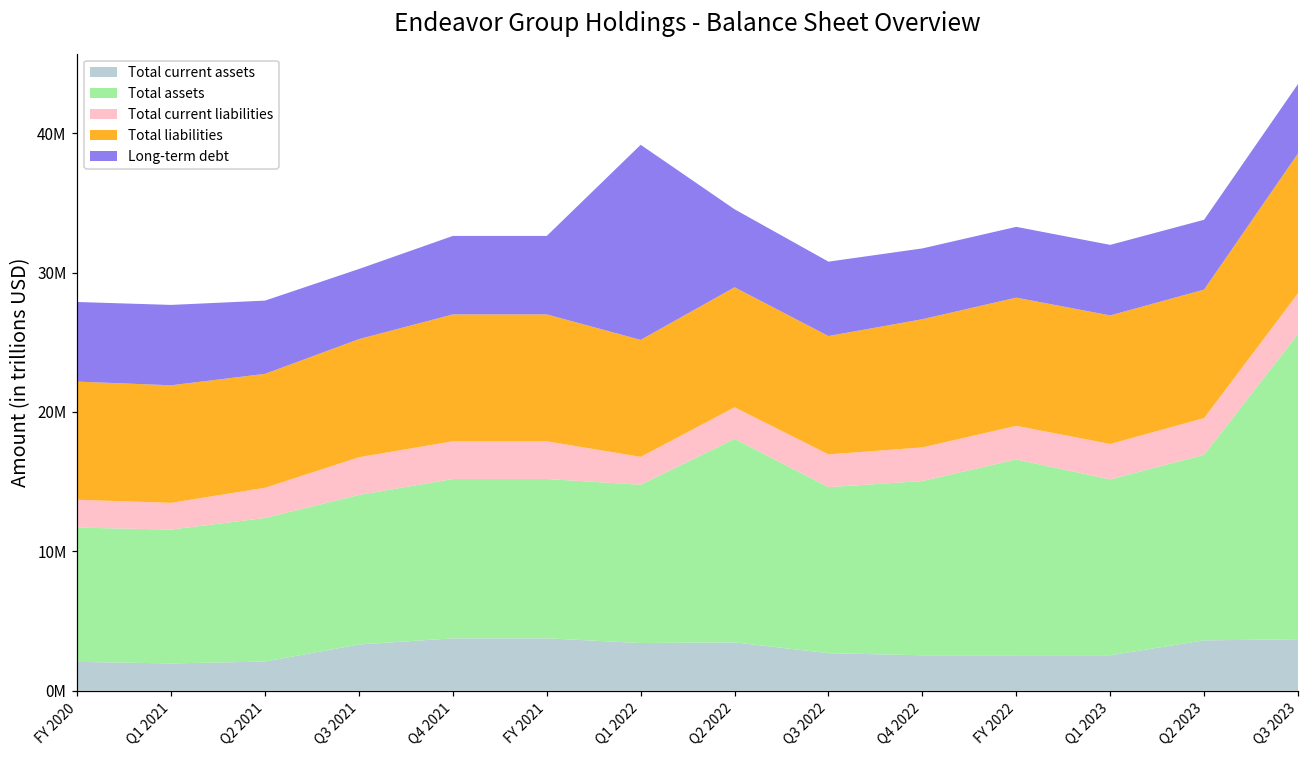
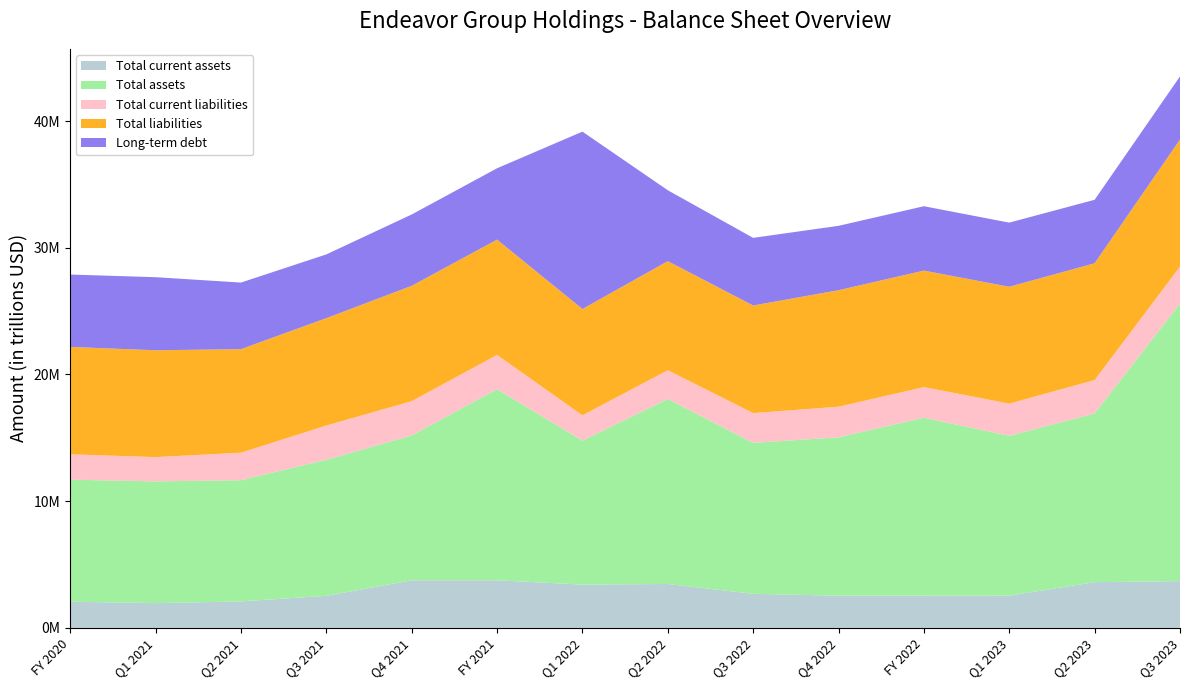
  {
    "Total current assets": {
      "FY 2020": 2100000,
      "Q1 2021": 2000000,
      "Q2 2021": 2100000,
-     "Q3 2021": 3300000,
+     "Q3 2021": 2500000,
      "Q4 2021": 3800000,
      "FY 2021": 3800000,
      "Q1 2022": 3400000,
      "Q2 2022": 3500000,
      "Q3 2022": 2700000,
      "Q4 2022": 2500000,
      "FY 2022": 2500000,
      "Q1 2023": 2500000,
      "Q2 2023": 3600000,
      "Q3 2023": 3700000
    },
    "Total assets": {
      "FY 2020": 9600000,
      "Q1 2021": 9600000,
-     "Q2 2021": 10300000,
+     "Q2 2021": 9600000,
      "Q3 2021": 10700000,
      "Q4 2021": 11400000,
-     "FY 2021": 11400000,
+     "FY 2021": 15100000,
      "Q1 2022": 11400000,
      "Q2 2022": 14600000,
      "Q3 2022": 11900000,
      "Q4 2022": 12500000,
      "FY 2022": 14100000,
      "Q1 2023": 12600000,
      "Q2 2023": 13300000,
      "Q3 2023": 21900000
    },
    "Total current liabilities": {
      "FY 2020": 2000000,
      "Q1 2021": 1900000,
      "Q2 2021": 2200000,
      "Q3 2021": 2700000,
      "Q4 2021": 2700000,
      "FY 2021": 2700000,
      "Q1 2022": 2000000,
      "Q2 2022": 2300000,
      "Q3 2022": 2300000,
      "Q4 2022": 2400000,
      "FY 2022": 2400000,
      "Q1 2023": 2500000,
      "Q2 2023": 2600000,
      "Q3 2023": 2900000
    },
    "Total liabilities": {
      "FY 2020": 8500000,
      "Q1 2021": 8400000,
      "Q2 2021": 8200000,
      "Q3 2021": 8500000,
      "Q4 2021": 9100000,
      "FY 2021": 9100000,
      "Q1 2022": 8400000,
      "Q2 2022": 8600000,
      "Q3 2022": 8500000,
      "Q4 2022": 9200000,
      "FY 2022": 9200000,
      "Q1 2023": 9200000,
      "Q2 2023": 9200000,
      "Q3 2023": 10000000
    },
    "Long-term debt": {
      "FY 2020": 5700000,
      "Q1 2021": 5800000,
      "Q2 2021": 5300000,
      "Q3 2021": 5000000,
      "Q4 2021": 5600000,
      "FY 2021": 5600000,
      "Q1 2022": 14000000,
      "Q2 2022": 5600000,
      "Q3 2022": 5300000,
      "Q4 2022": 5100000,
      "FY 2022": 5100000,
      "Q1 2023": 5100000,
      "Q2 2023": 5000000,
      "Q3 2023": 5000000
    }
  }
